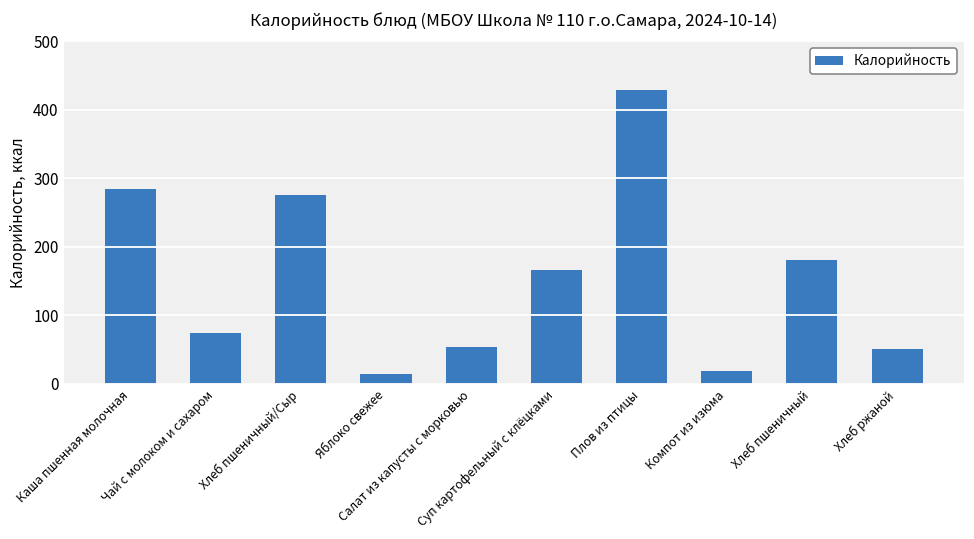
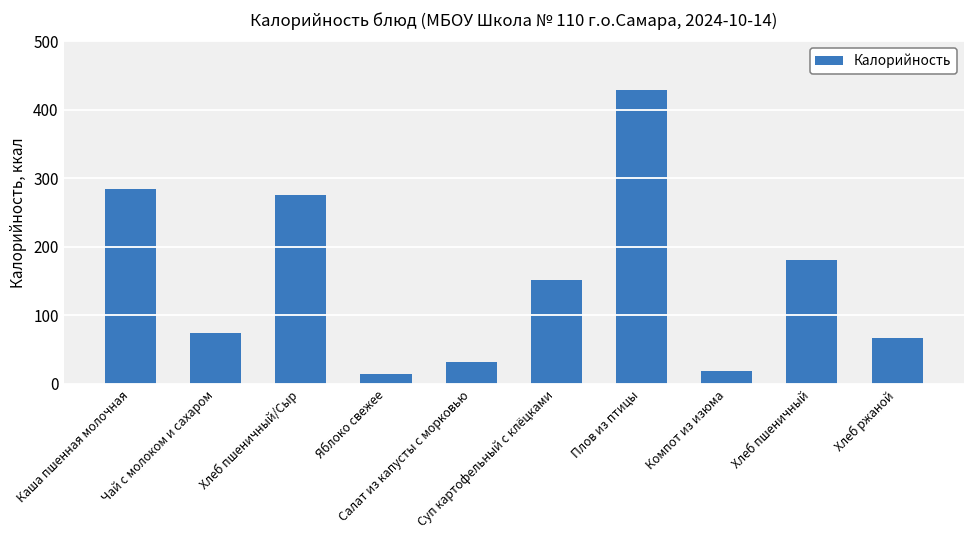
  {
    "Каша пшенная молочная": 290,
    "Чай с молоком и сахаром": 70,
    "Хлеб пшеничный/Сыр": 280,
    "Яблоко свежее": 10,
-   "Салат из капусты с морковью": 50,
-   "Суп картофельный с клёцками": 170,
+   "Салат из капусты с морковью": 30,
+   "Суп картофельный с клёцками": 150,
    "Плов из птицы": 430,
    "Компот из изюма": 20,
    "Хлеб пшеничный": 180,
-   "Хлеб ржаной": 50
+   "Хлеб ржаной": 70
  }
